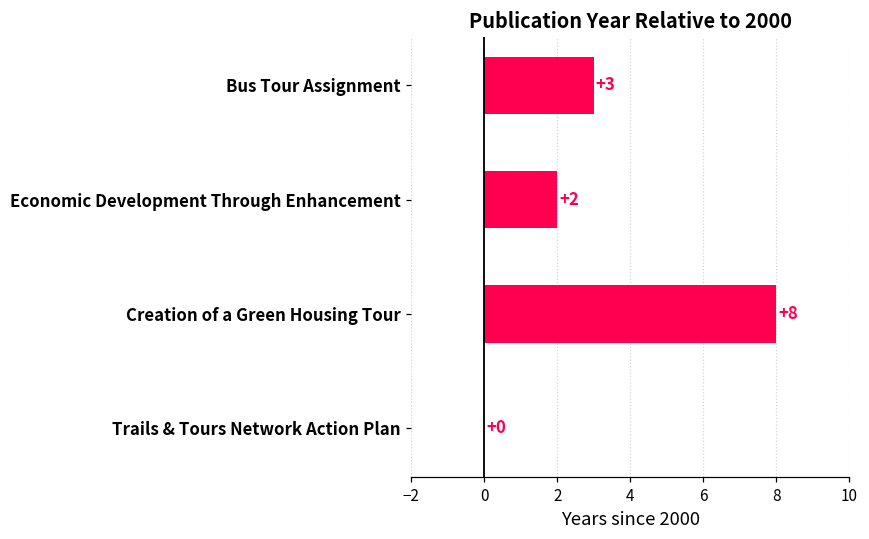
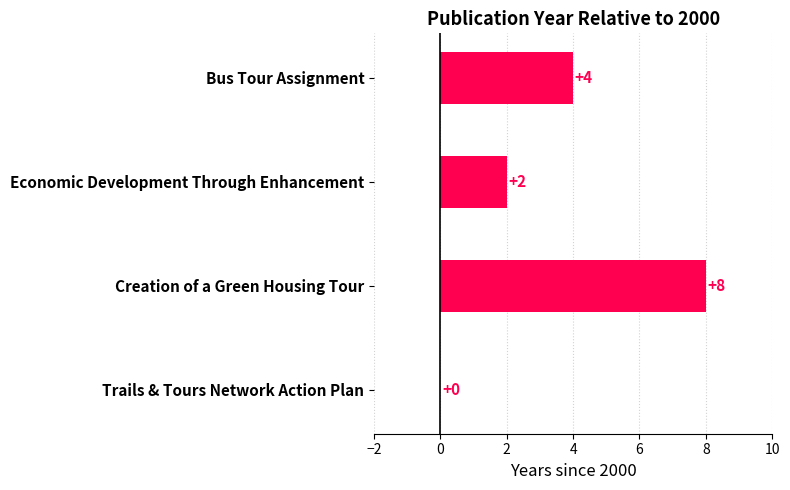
  {
-   "Bus Tour Assignment": "+3",
+   "Bus Tour Assignment": "+4",
    "Economic Development Through Enhancement": "+2",
    "Creation of a Green Housing Tour": "+8",
    "Trails & Tours Network Action Plan": "+0"
  }
